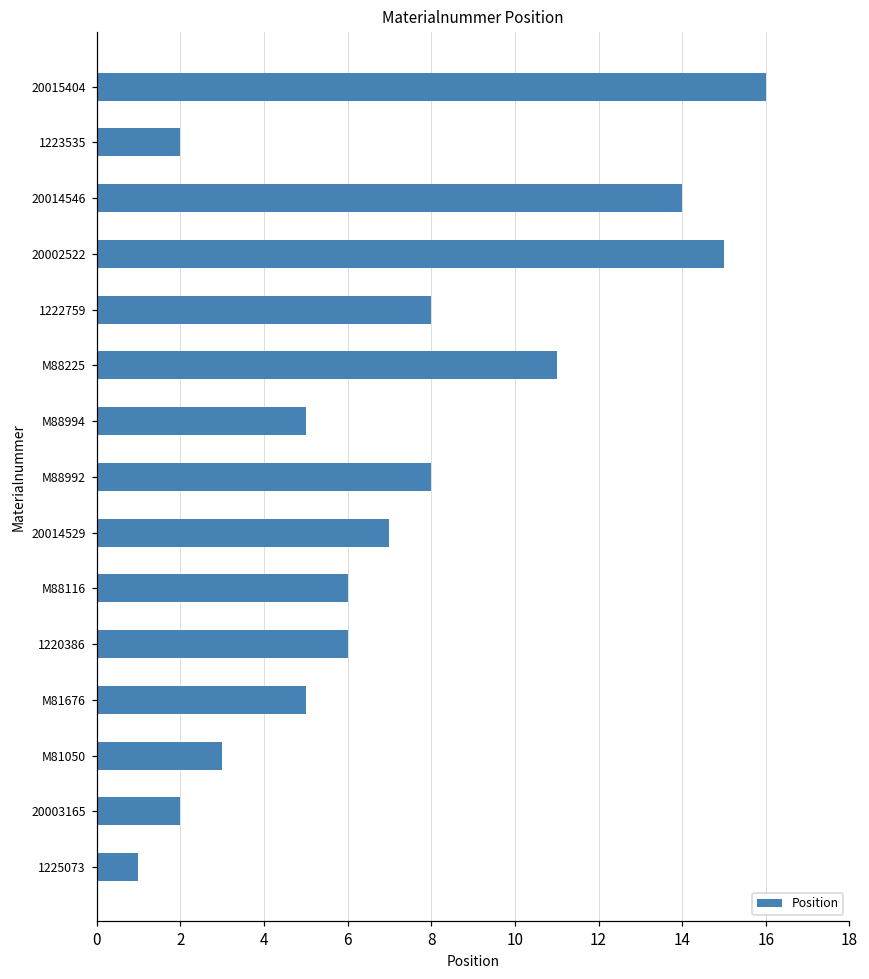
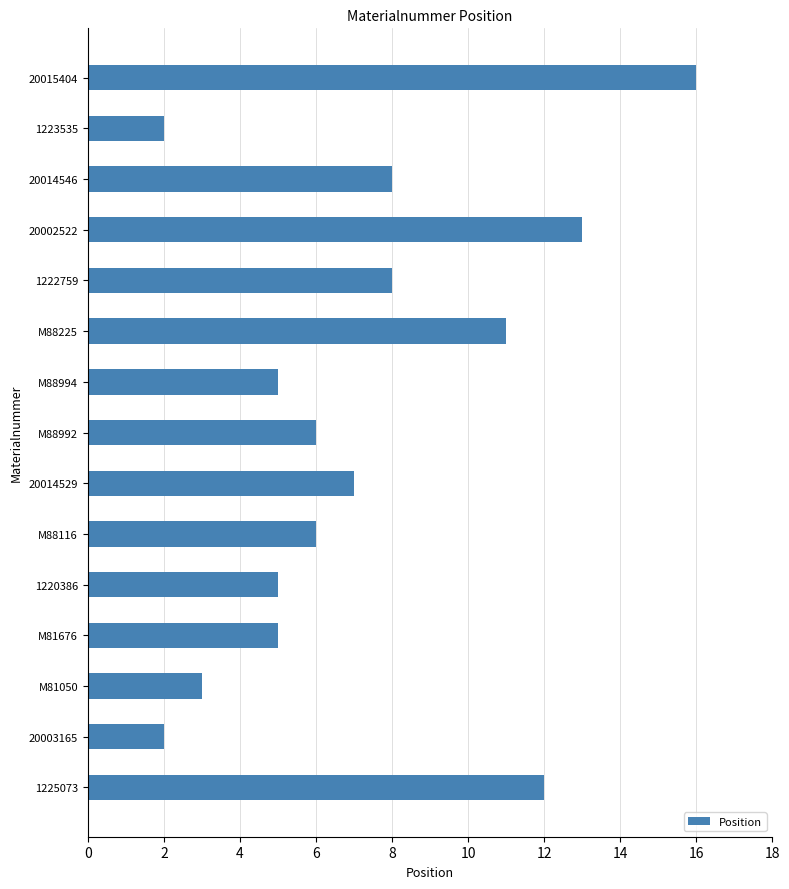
  {
    "20015404": 16,
    "1223535": 2,
-   "20014546": 14,
-   "20002522": 15,
+   "20014546": 8,
+   "20002522": 13,
    "1222759": 8,
    "M88225": 11,
    "M88994": 5,
-   "M88992": 8,
+   "M88992": 6,
    "20014529": 7,
    "M88116": 6,
-   "1220386": 6,
+   "1220386": 5,
    "M81676": 5,
    "M81050": 3,
    "20003165": 2,
-   "1225073": 1
+   "1225073": 12
  }
